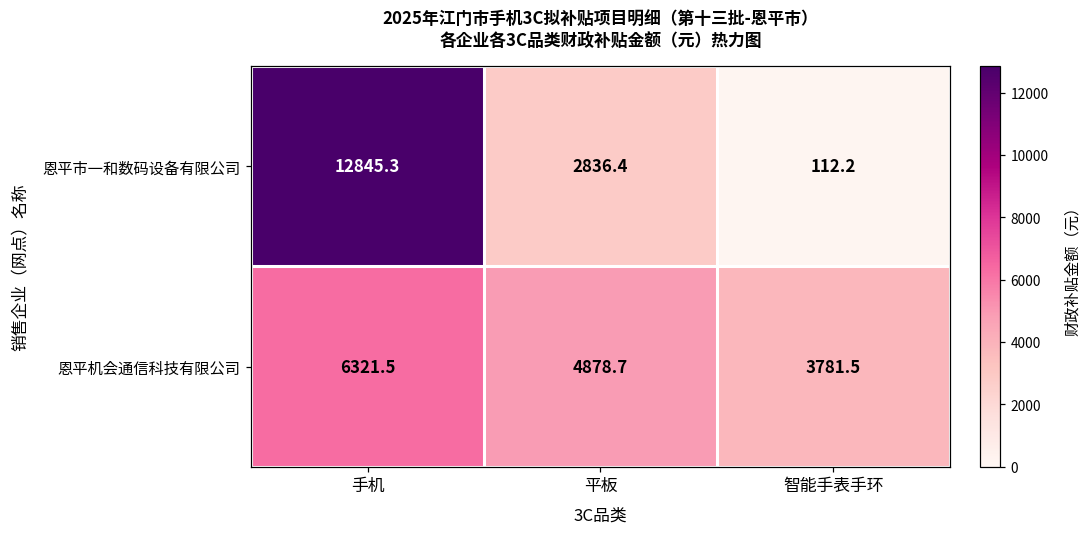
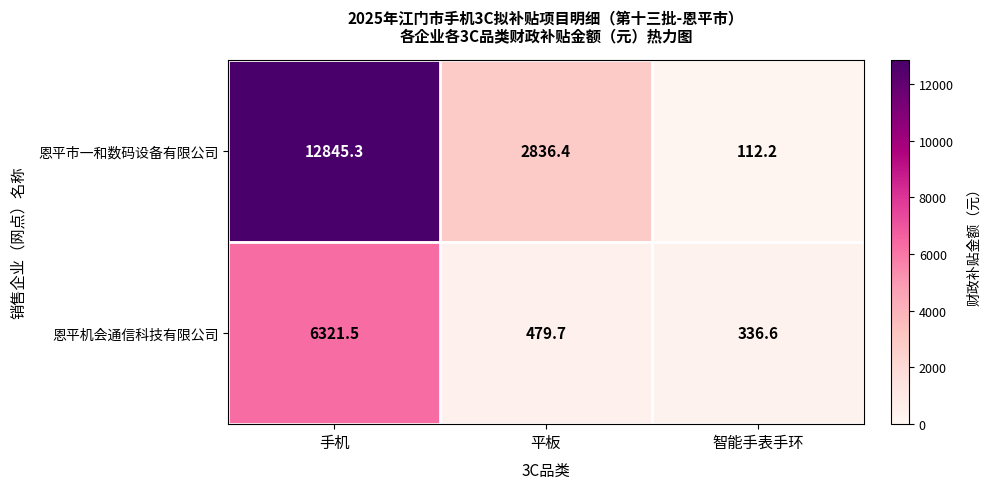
  {
    "恩平市一和数码设备有限公司": {
      "手机": 12845.3,
      "平板": 2836.4,
      "智能手表手环": 112.2
    },
    "恩平机会通信科技有限公司": {
      "手机": 6321.5,
-     "平板": 4878.7,
-     "智能手表手环": 3781.5
+     "平板": 479.7,
+     "智能手表手环": 336.6
    }
  }
